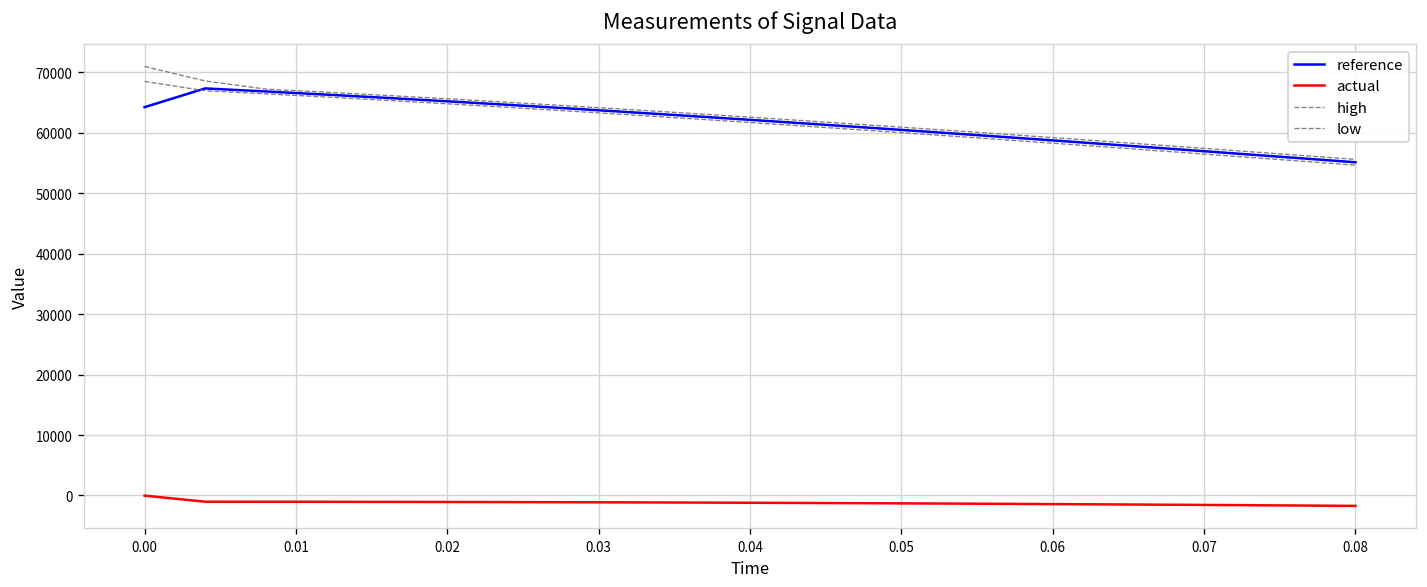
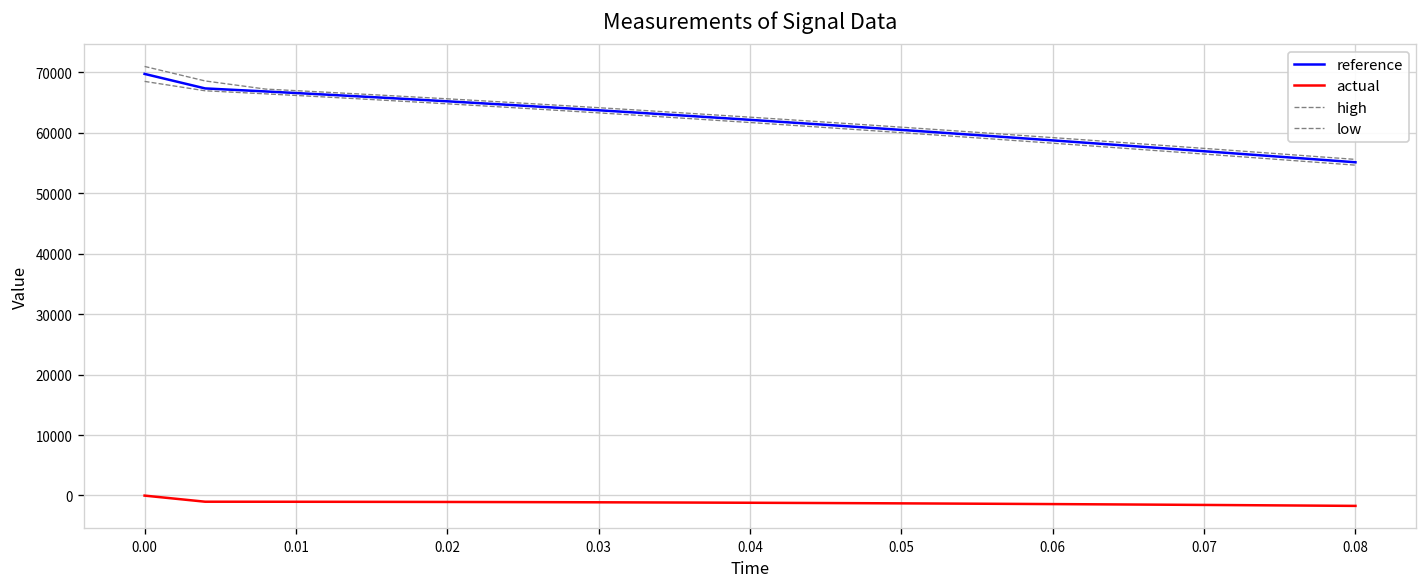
  {
    "reference": {
-     "0.00": 64000
+     "0.00": 70000
    },
    "actual": {
      "0.00": 0,
      "0.02": -1000,
      "0.04": -1000,
      "0.06": -1000,
      "0.08": -2000
    }
  }
